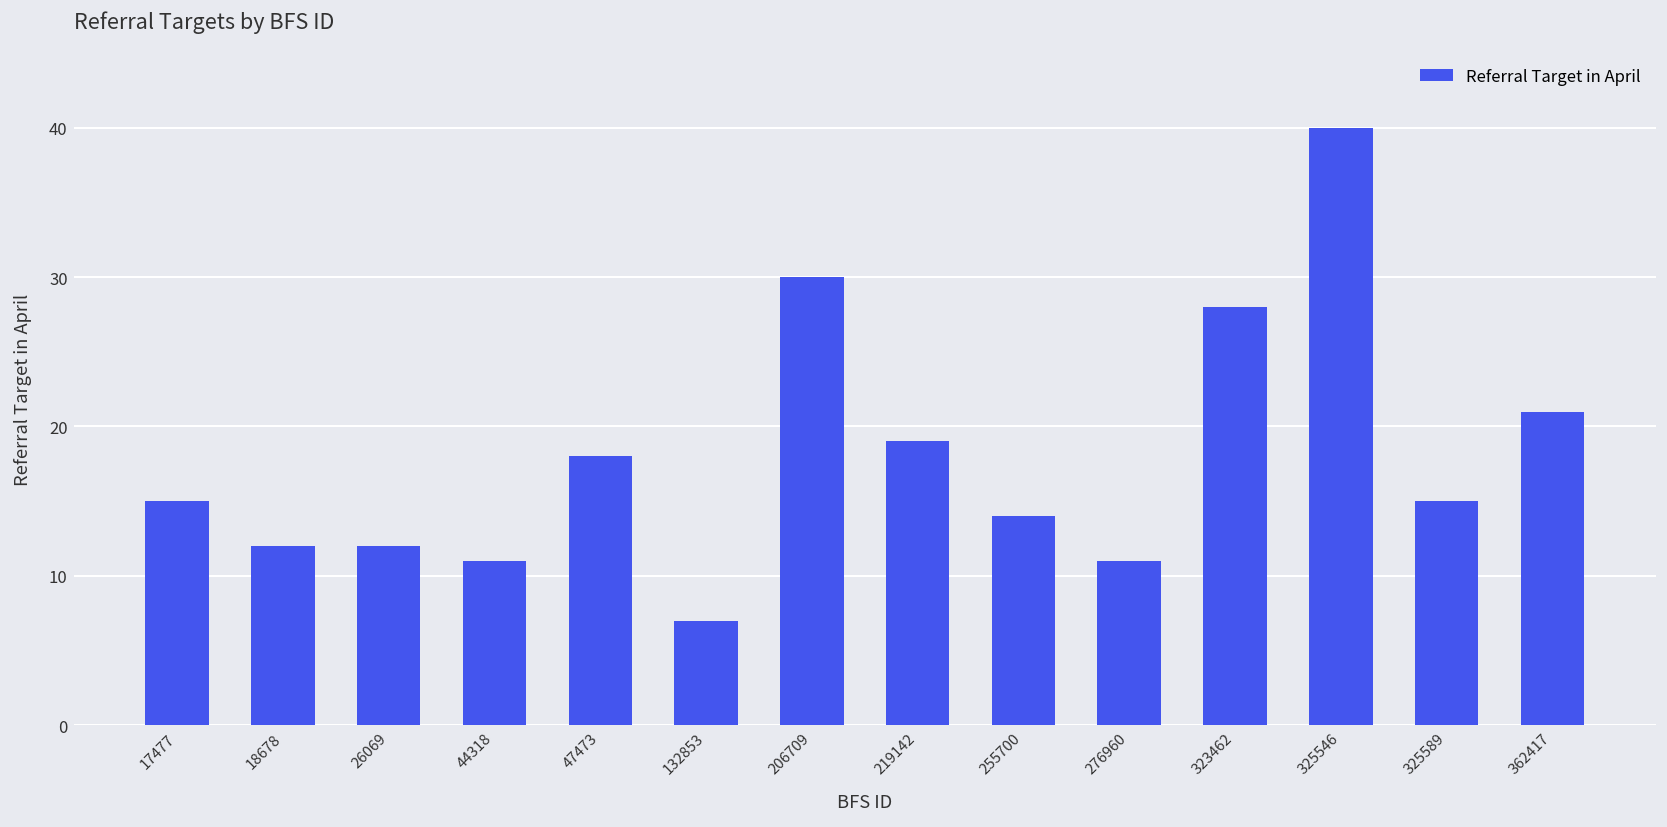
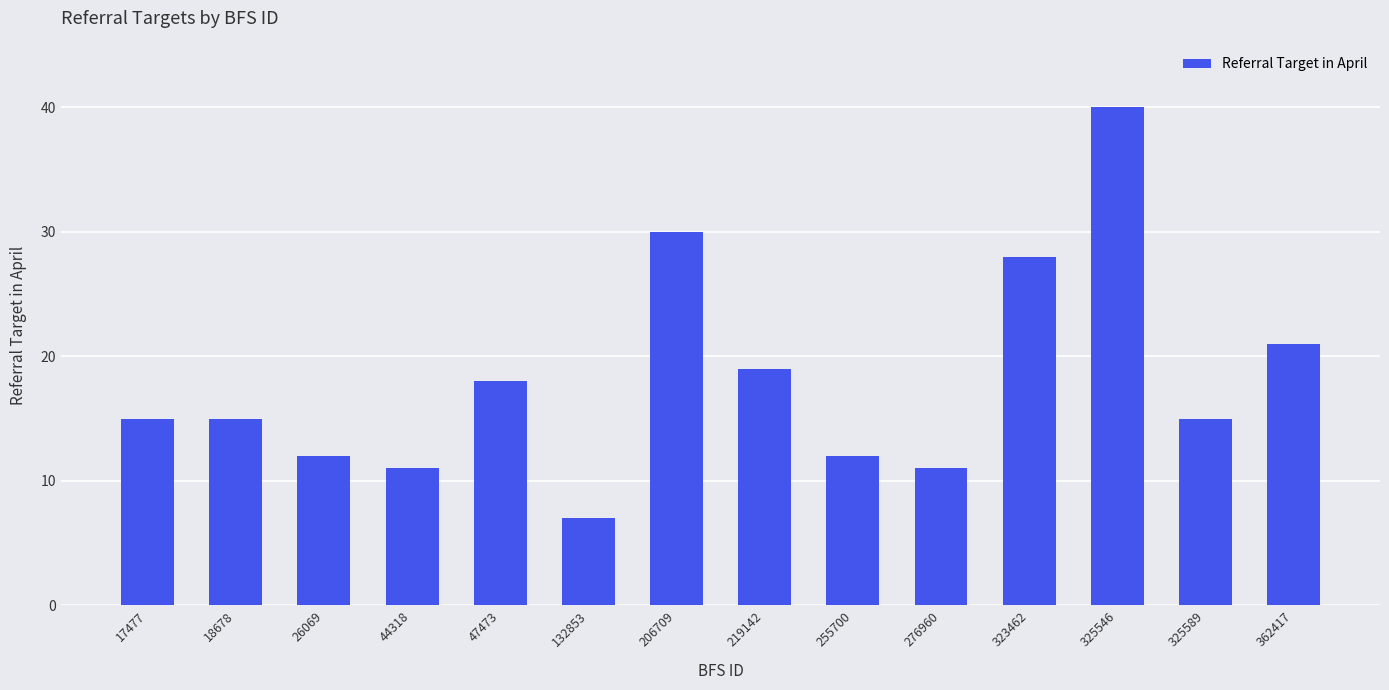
  {
    "17477": 15,
-   "18678": 12,
+   "18678": 15,
    "26069": 12,
    "44318": 11,
    "47473": 18,
    "132853": 7,
    "206709": 30,
    "219142": 19,
-   "255700": 14,
+   "255700": 12,
    "276960": 11,
    "323462": 28,
    "325546": 40,
    "325589": 15,
    "362417": 21
  }
